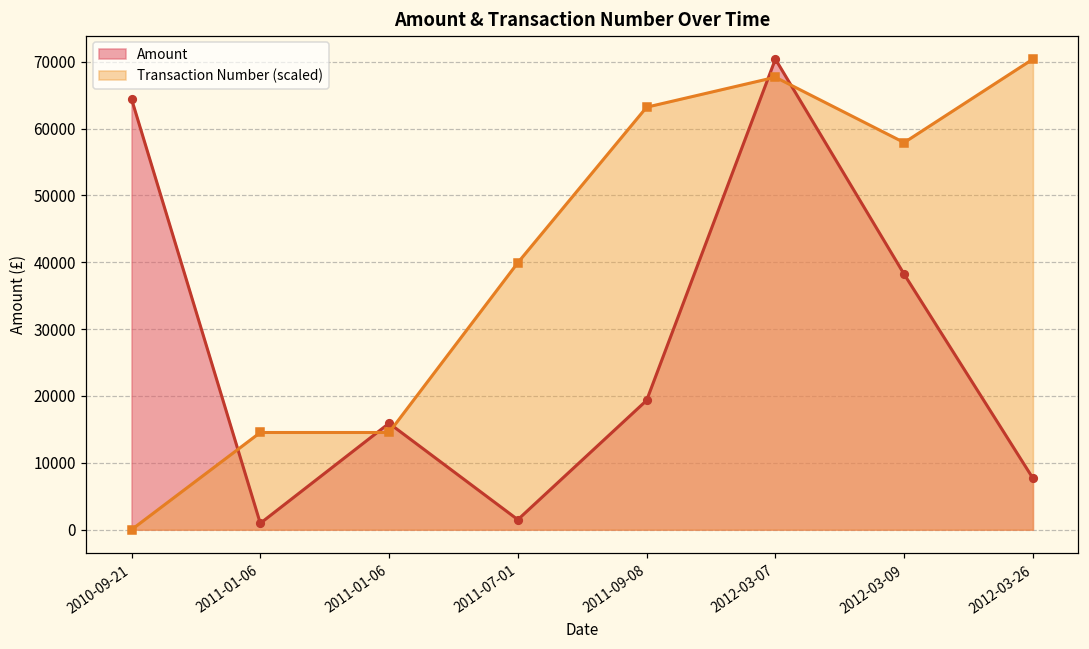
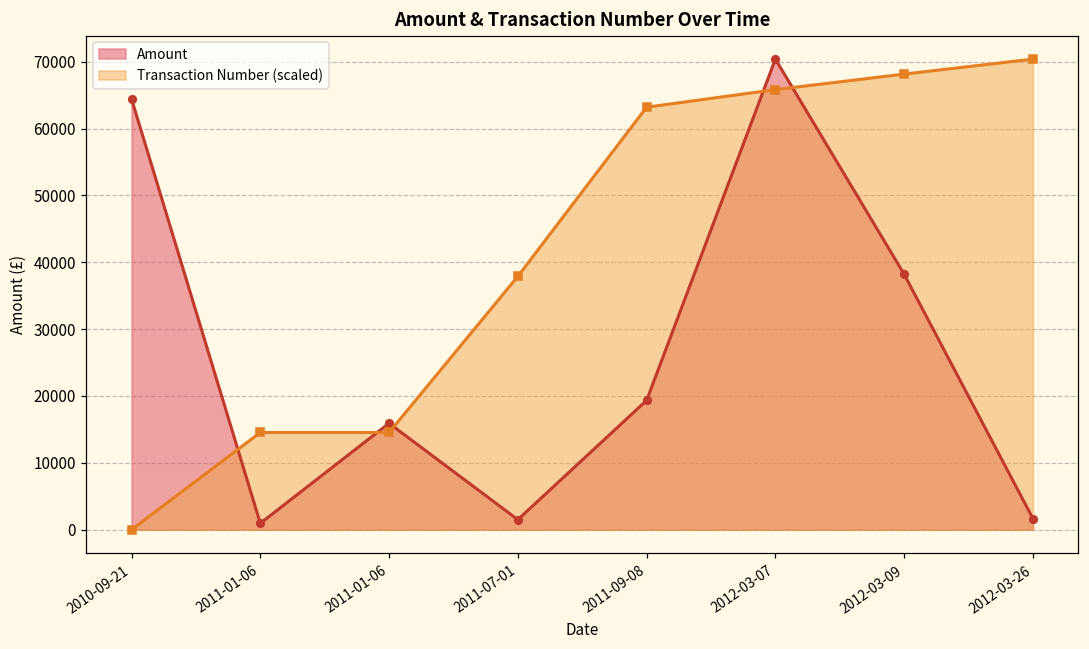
  {
    "Amount": {
      "2010-09-21": 64000,
      "2011-07-01": 2000,
      "2011-09-08": 19000,
      "2012-03-07": 70000,
      "2012-03-09": 38000,
-     "2012-03-26": 8000
+     "2012-03-26": 2000
    },
    "Transaction Number (scaled)": {
      "2010-09-21": 0,
-     "2011-07-01": 40000,
+     "2011-07-01": 38000,
      "2011-09-08": 63000,
-     "2012-03-07": 68000,
-     "2012-03-09": 58000,
+     "2012-03-07": 66000,
+     "2012-03-09": 68000,
      "2012-03-26": 70000
    }
  }
